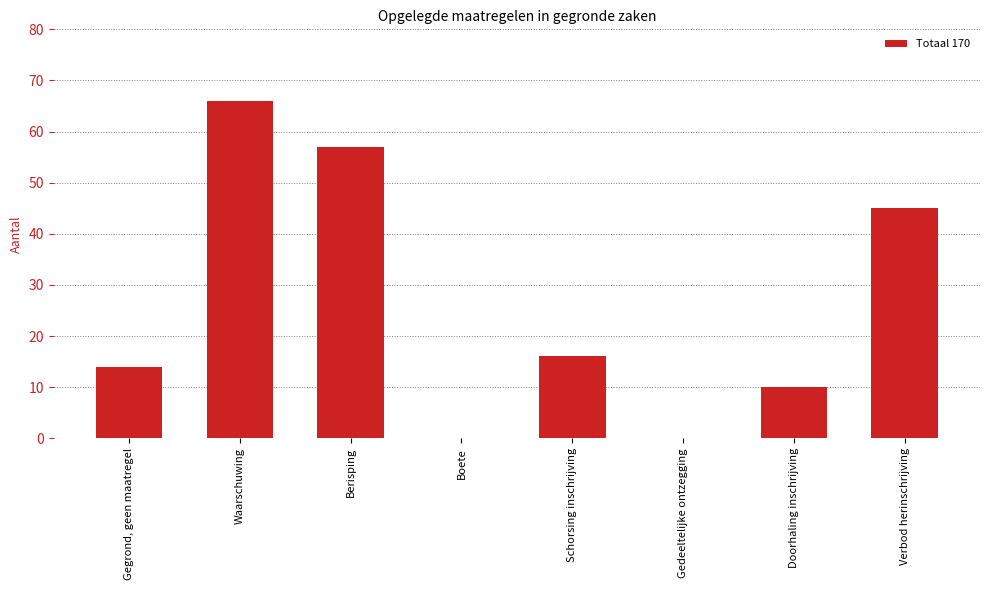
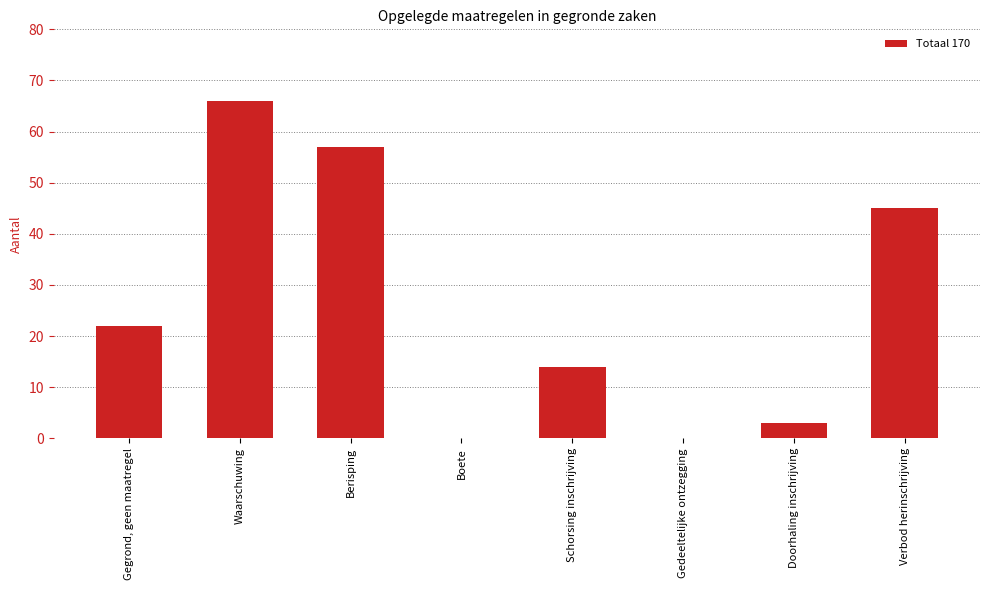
  {
-   "Gegrond, geen maatregel": 14,
+   "Gegrond, geen maatregel": 22,
    "Waarschuwing": 66,
    "Berisping": 57,
    "Boete": 0,
-   "Schorsing inschrijving": 16,
+   "Schorsing inschrijving": 14,
    "Gedeeltelijke ontzegging": 0,
-   "Doorhaling inschrijving": 10,
+   "Doorhaling inschrijving": 3,
    "Verbod herinschrijving": 45
  }
